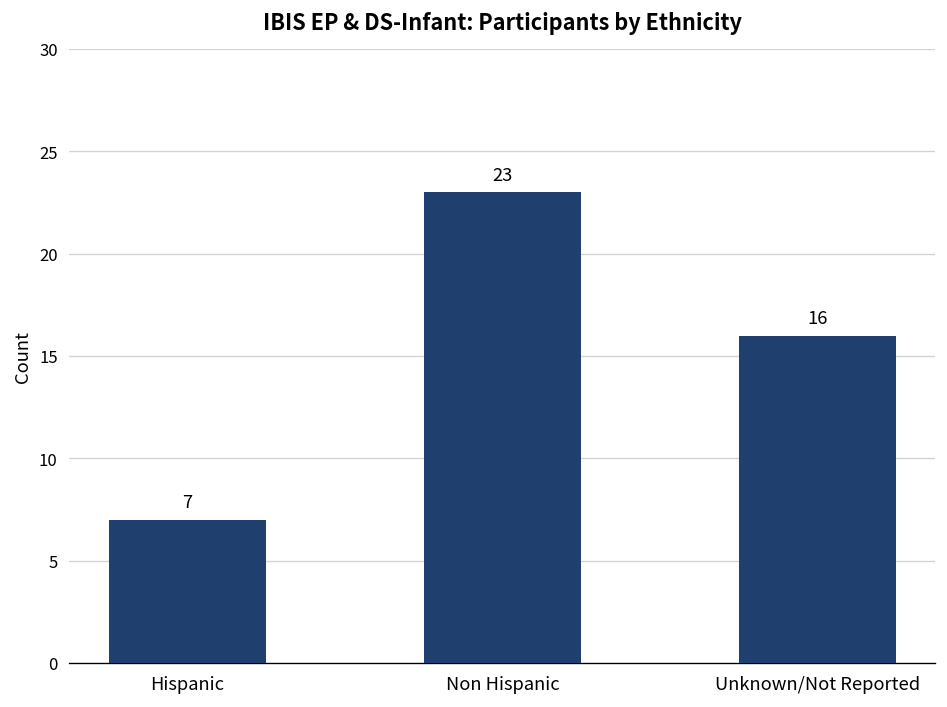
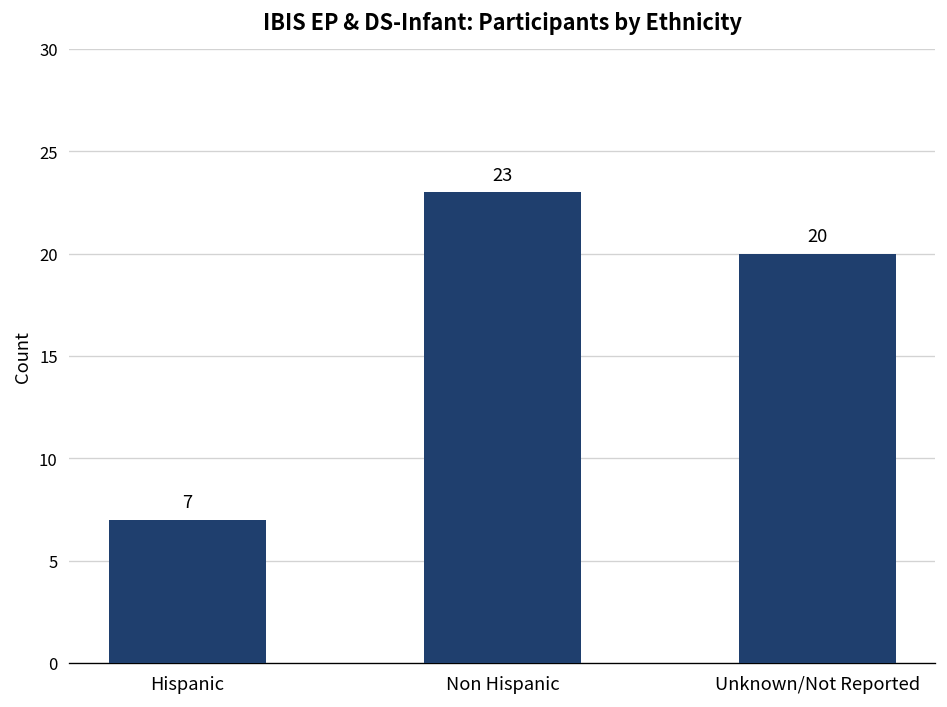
  {
    "Hispanic": 7,
    "Non Hispanic": 23,
-   "Unknown/Not Reported": 16
+   "Unknown/Not Reported": 20
  }
